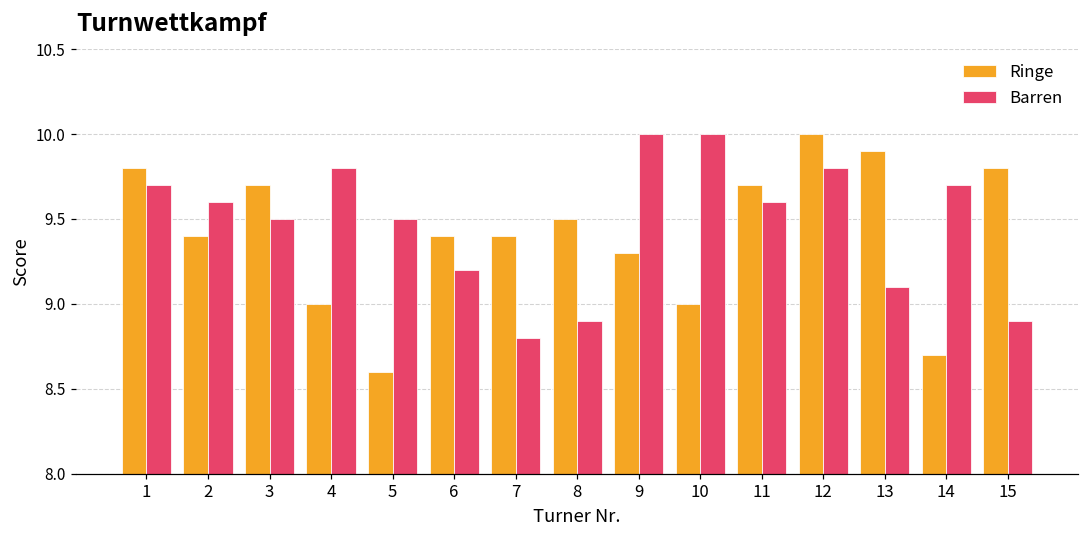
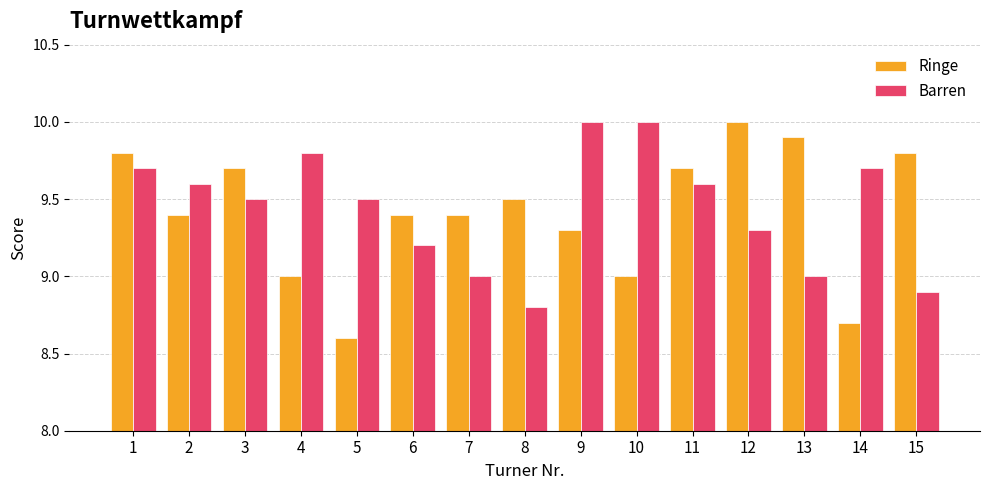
  {
    "Ringe": {
      "1": 9.8,
      "2": 9.4,
      "3": 9.7,
      "4": 9.0,
      "5": 8.6,
      "6": 9.4,
      "7": 9.4,
      "8": 9.5,
      "9": 9.3,
      "10": 9.0,
      "11": 9.7,
      "12": 10.0,
      "13": 9.9,
      "14": 8.7,
      "15": 9.8
    },
    "Barren": {
      "1": 9.7,
      "2": 9.6,
      "3": 9.5,
      "4": 9.8,
      "5": 9.5,
      "6": 9.2,
-     "7": 8.8,
-     "8": 8.9,
+     "7": 9.0,
+     "8": 8.8,
      "9": 10.0,
      "10": 10.0,
      "11": 9.6,
-     "12": 9.8,
-     "13": 9.1,
+     "12": 9.3,
+     "13": 9.0,
      "14": 9.7,
      "15": 8.9
    }
  }
